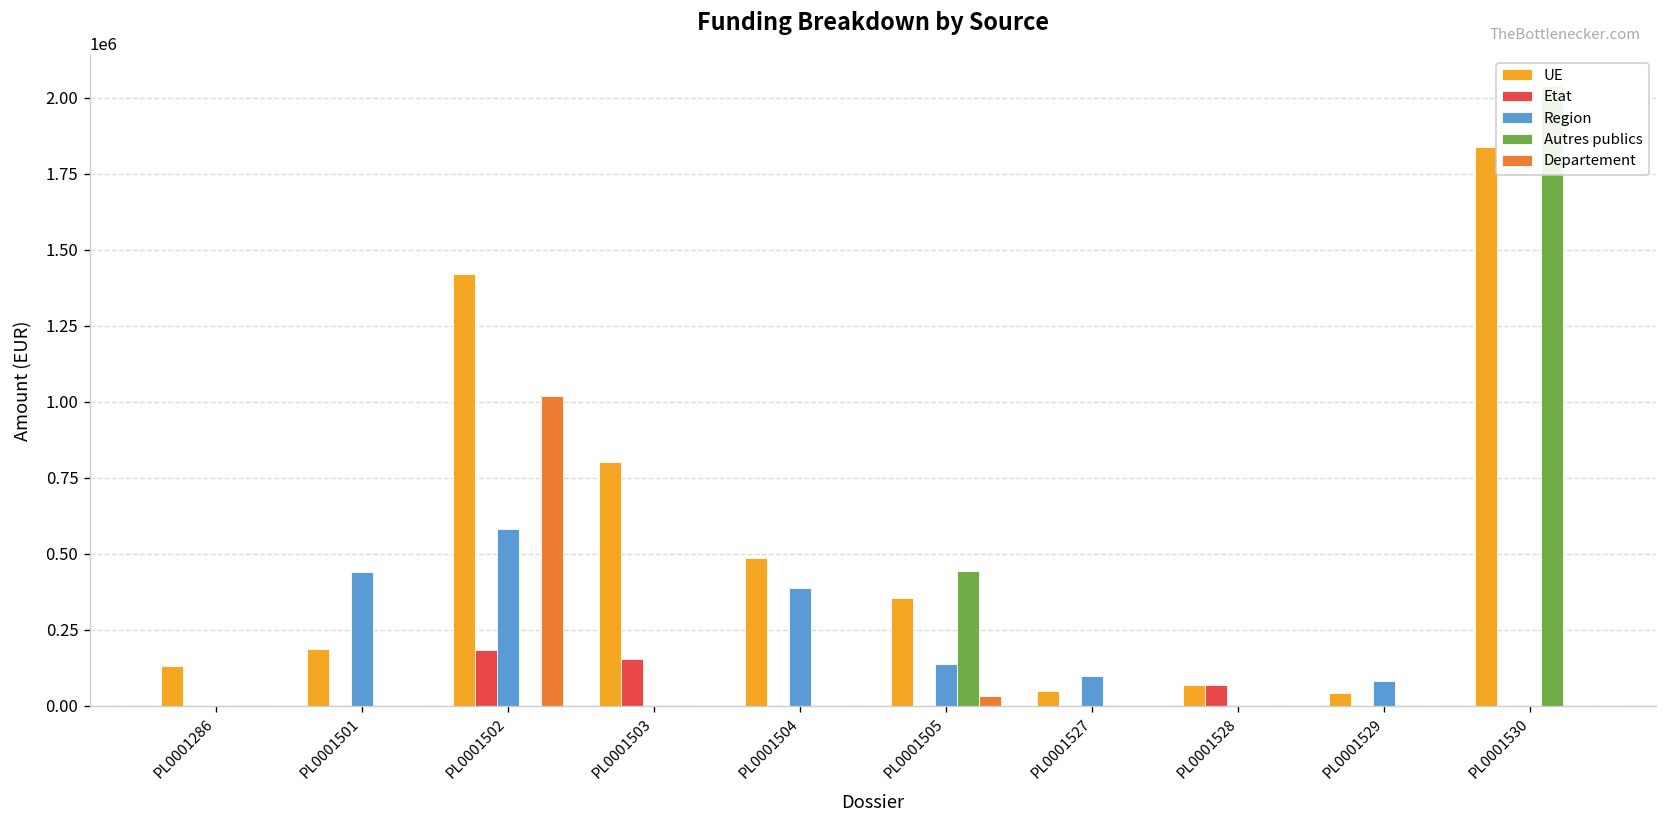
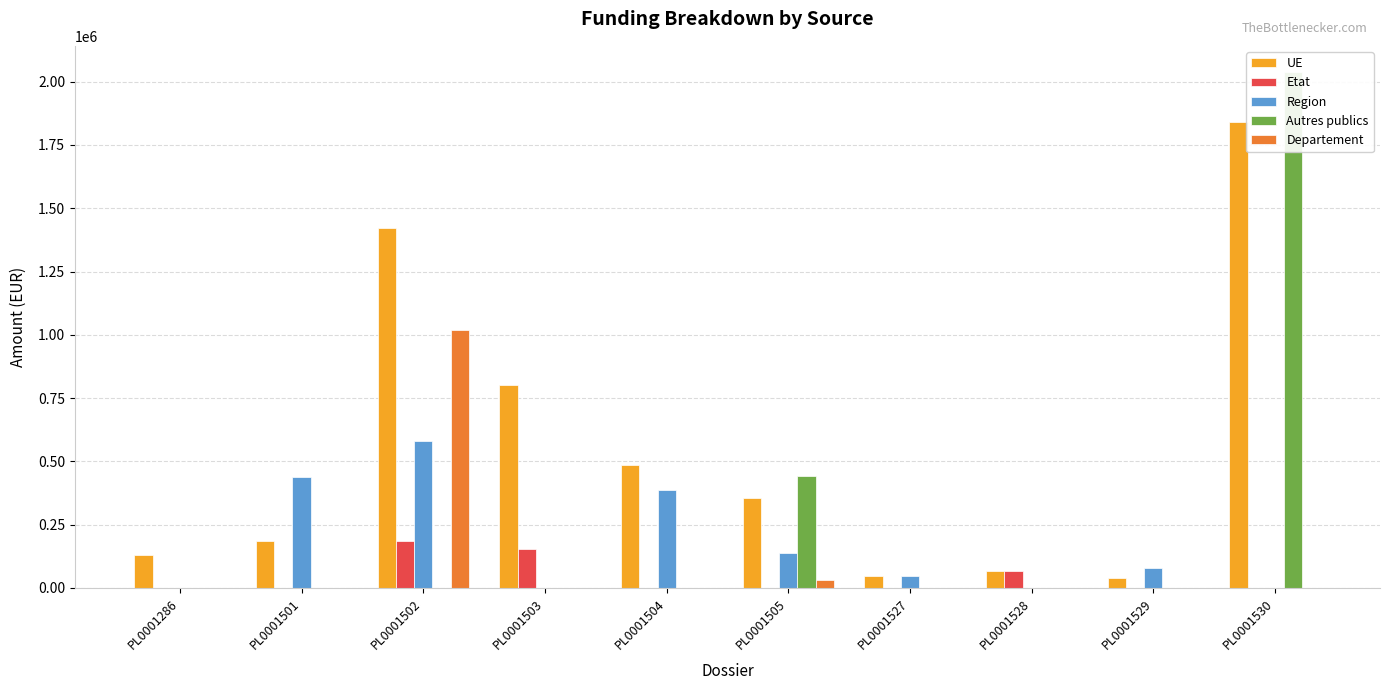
  {
    "Region": {
      "PL0001286": 0,
      "PL0001501": 440000,
      "PL0001502": 580000,
      "PL0001503": 0,
      "PL0001504": 390000,
      "PL0001505": 140000,
-     "PL0001527": 100000,
+     "PL0001527": 50000,
      "PL0001528": 0,
      "PL0001529": 80000,
      "PL0001530": 0
    },
    "Autres publics": {
      "PL0001286": 0,
      "PL0001501": 0,
      "PL0001502": 0,
      "PL0001503": 0,
      "PL0001504": 0,
      "PL0001505": 440000,
      "PL0001527": 0,
      "PL0001528": 0,
      "PL0001529": 0
    }
  }
